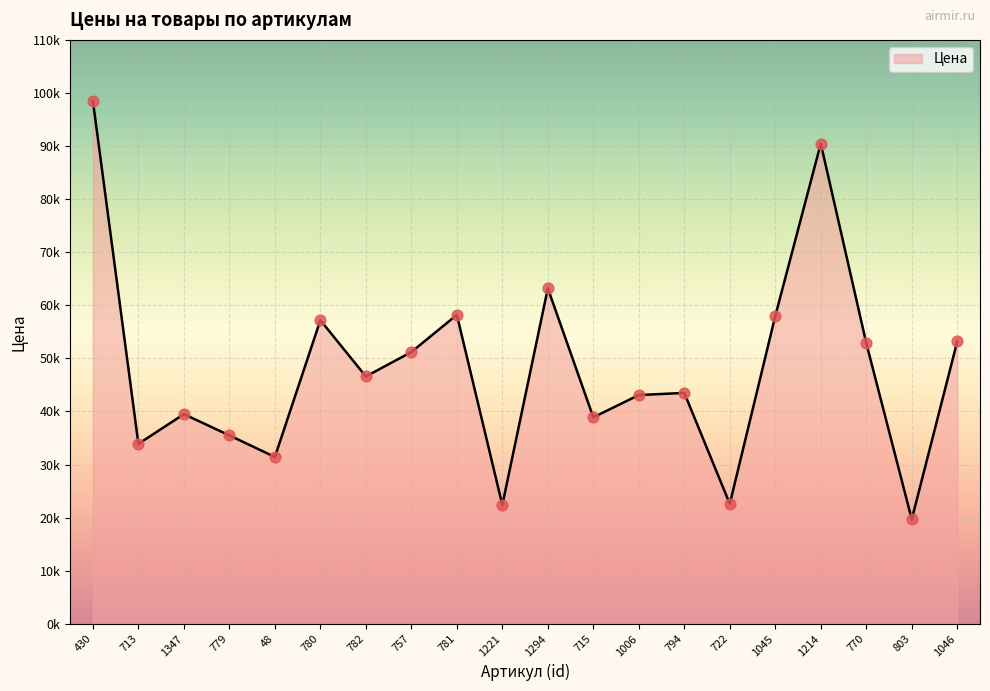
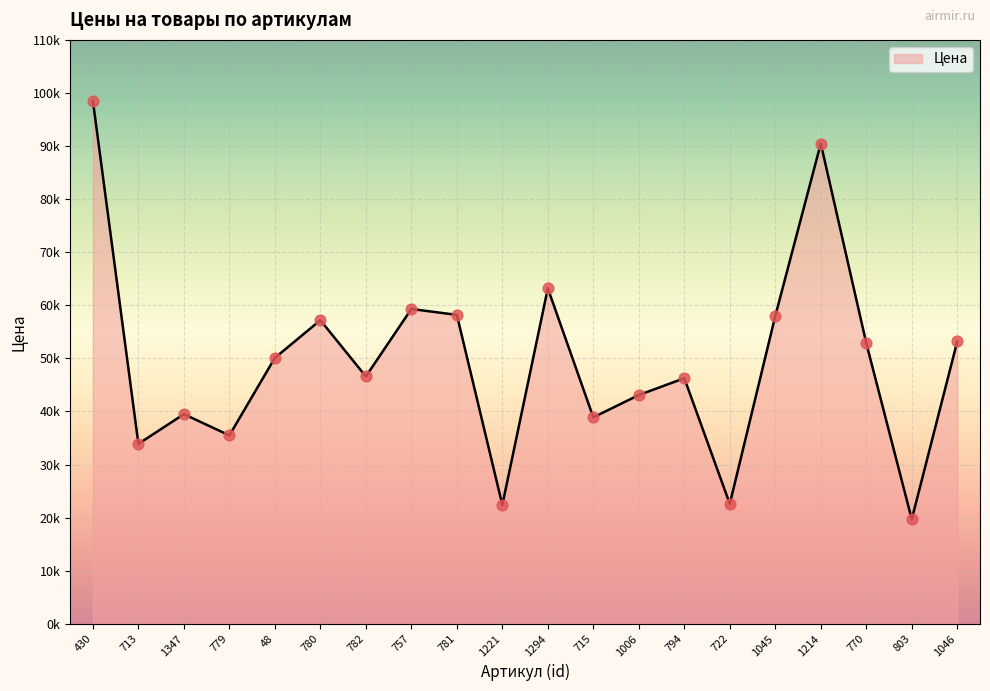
  {
    "430": 99000,
    "713": 34000,
    "1347": 40000,
    "779": 36000,
-   "48": 31000,
+   "48": 50000,
    "780": 57000,
    "782": 47000,
-   "757": 51000,
+   "757": 59000,
    "781": 58000,
    "1221": 22000,
    "1294": 63000,
    "715": 39000,
    "1006": 43000,
-   "794": 44000,
+   "794": 46000,
    "722": 23000,
    "1045": 58000,
    "1214": 90000,
    "770": 53000,
    "803": 20000,
    "1046": 53000
  }
